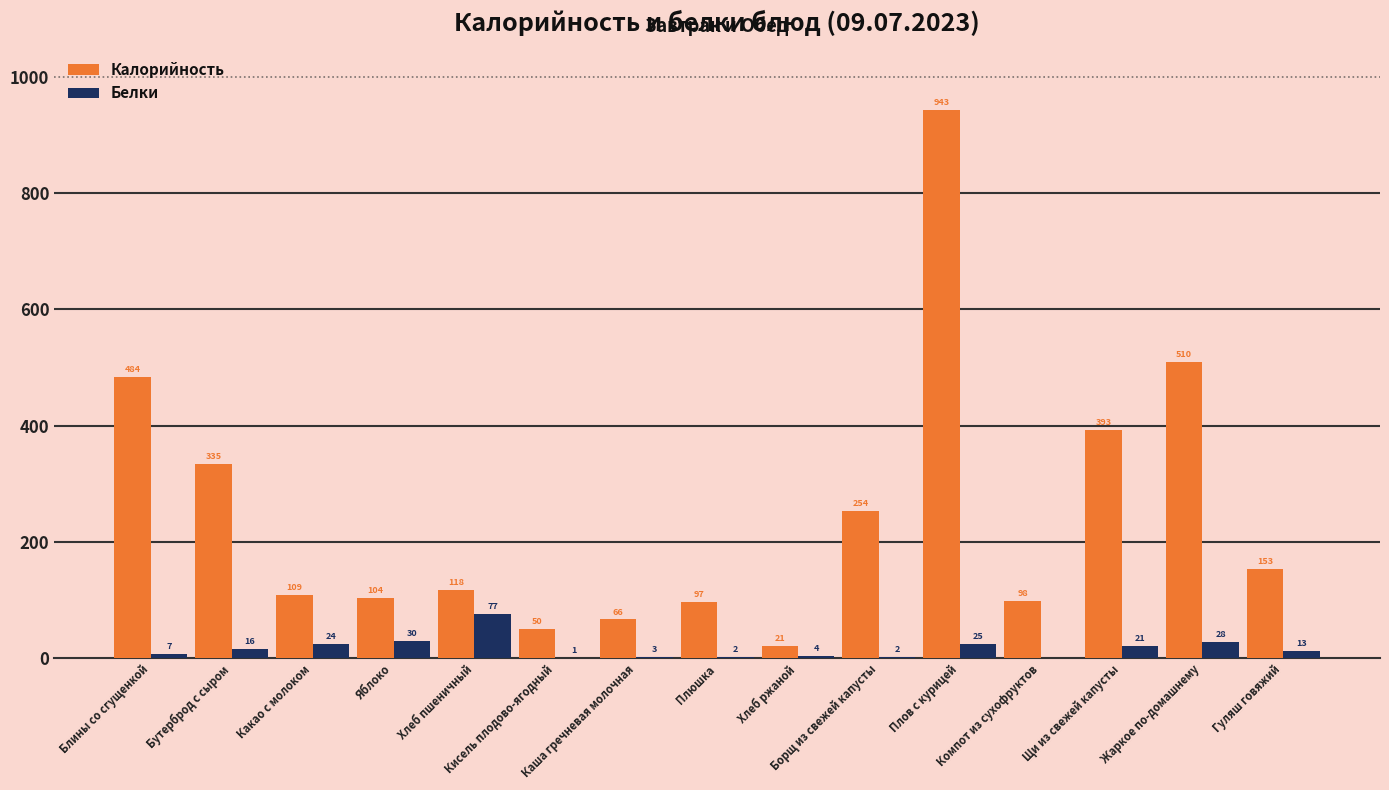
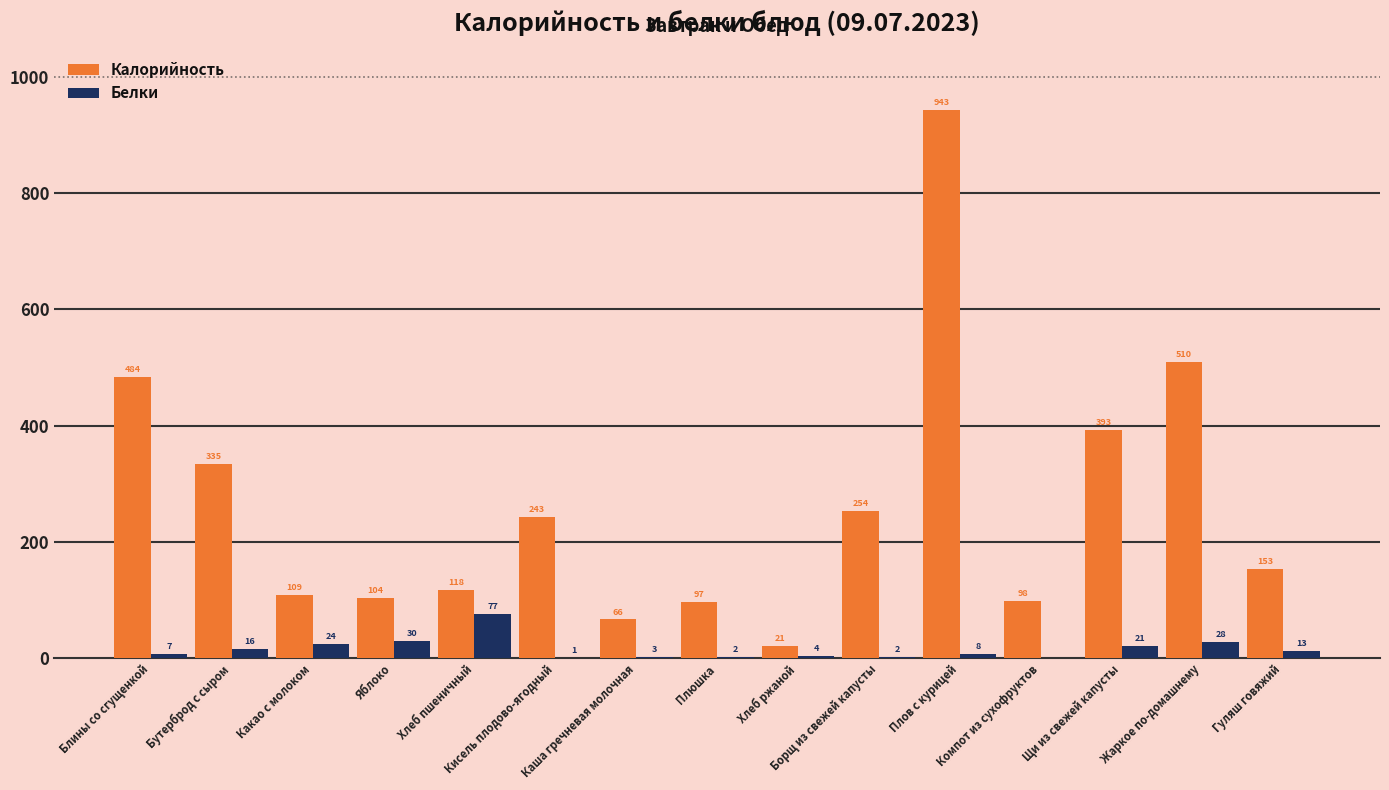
  {
    "Калорийность": {
      "Блины со сгущенкой": 484,
      "Бутерброд с сыром": 335,
      "Какао с молоком": 109,
      "Яблоко": 104,
      "Хлеб пшеничный": 118,
-     "Кисель плодово-ягодный": 50,
+     "Кисель плодово-ягодный": 243,
      "Плюшка": 97,
      "Борщ из свежей капусты": 254,
      "Плов с курицей": 943,
      "Компот из сухофруктов": 98,
      "Щи из свежей капусты": 393,
      "Жаркое по-домашнему": 510,
      "Гуляш говяжий": 153
    },
    "Белки": {
      "Блины со сгущенкой": 7,
      "Бутерброд с сыром": 16,
      "Какао с молоком": 24,
      "Яблоко": 30,
      "Хлеб пшеничный": 77,
      "Кисель плодово-ягодный": 1,
      "Каша гречневая молочная": 3,
      "Плюшка": 2,
      "Хлеб ржаной": 4,
      "Борщ из свежей капусты": 2,
-     "Плов с курицей": 25,
+     "Плов с курицей": 8,
      "Щи из свежей капусты": 21,
      "Жаркое по-домашнему": 28,
      "Гуляш говяжий": 13
    }
  }
